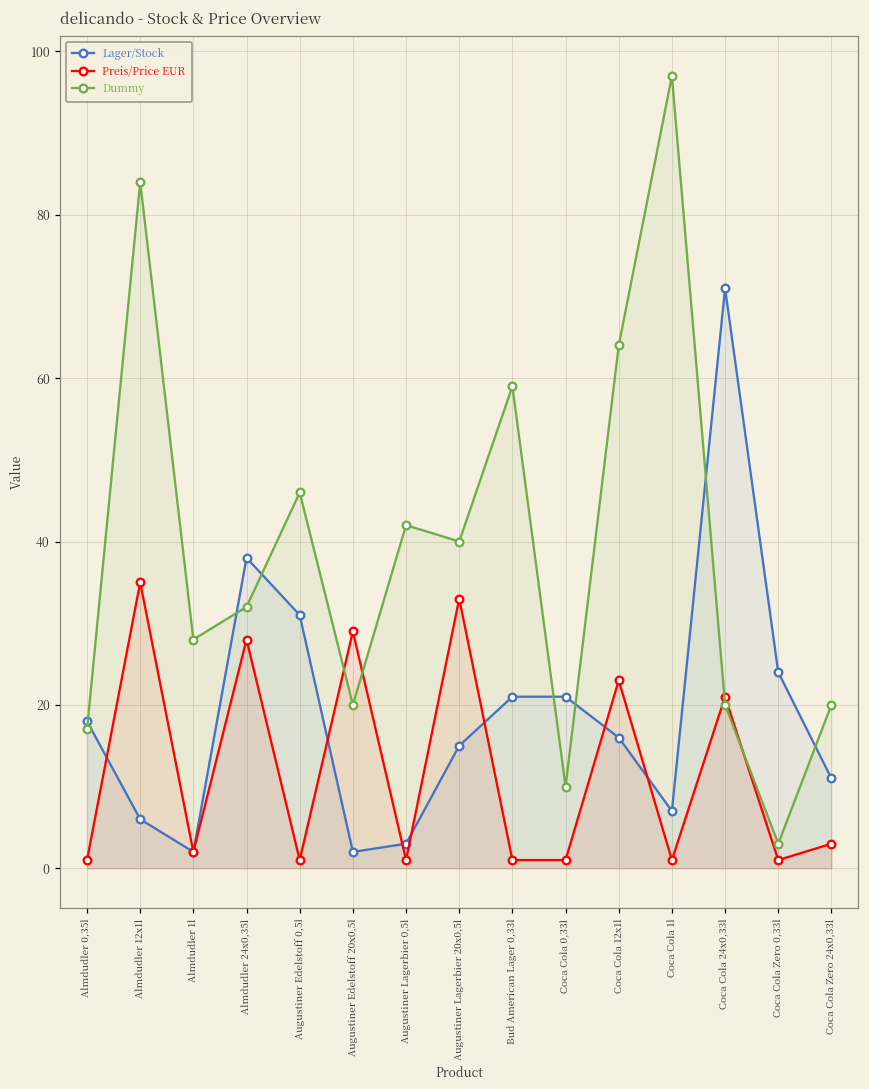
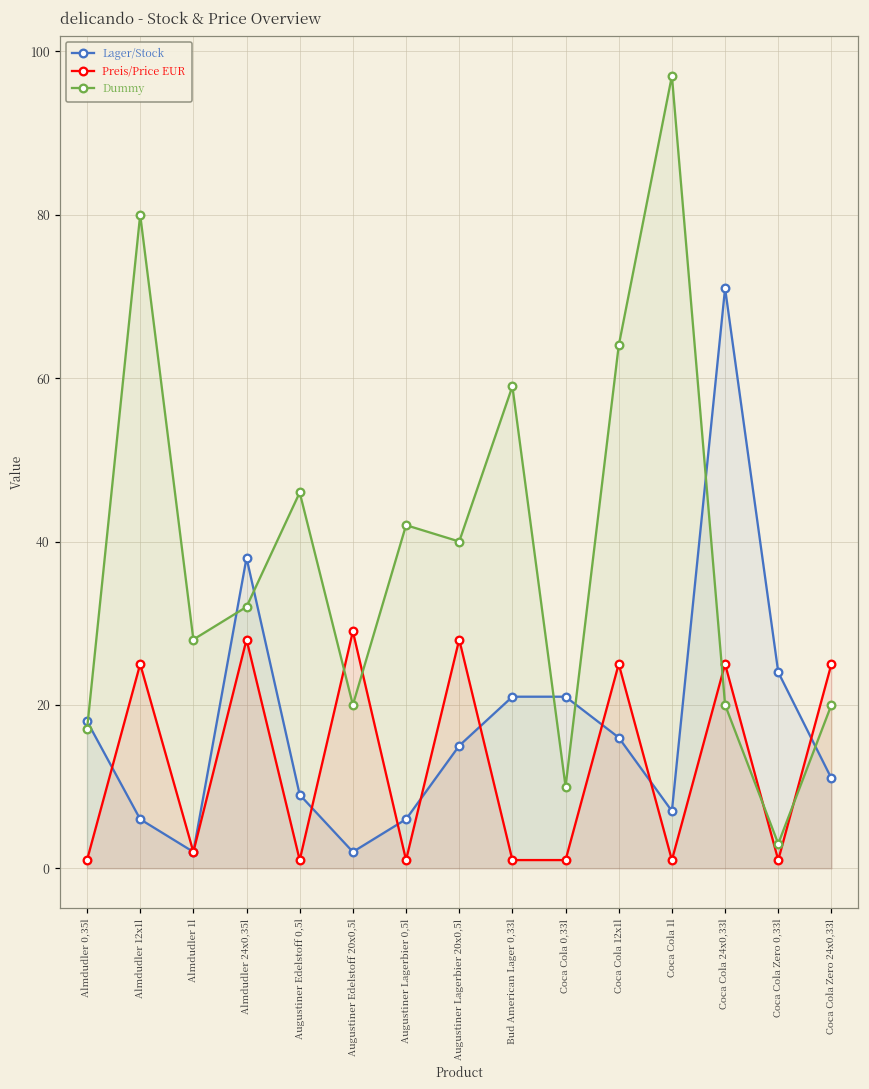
  {
    "Lager/Stock": {
      "Almdudler 0,35l": 18,
      "Almdudler 12x1l": 6,
      "Almdudler 24x0,35l": 38,
-     "Augustiner Edelstoff 0,5l": 31,
+     "Augustiner Edelstoff 0,5l": 9,
      "Augustiner Edelstoff 20x0,5l": 2,
-     "Augustiner Lagerbier 0,5l": 3,
+     "Augustiner Lagerbier 0,5l": 6,
      "Augustiner Lagerbier 20x0,5l": 15,
      "Bud American Lager 0,33l": 21,
      "Coca Cola 0,33l": 21,
      "Coca Cola 12x1l": 16,
      "Coca Cola 1l": 7,
      "Coca Cola 24x0,33l": 71,
      "Coca Cola Zero 0,33l": 24,
      "Coca Cola Zero 24x0,33l": 11
    },
    "Preis/Price EUR": {
      "Almdudler 0,35l": 1,
-     "Almdudler 12x1l": 35,
+     "Almdudler 12x1l": 25,
      "Almdudler 24x0,35l": 28,
      "Augustiner Edelstoff 0,5l": 1,
      "Augustiner Edelstoff 20x0,5l": 29,
      "Augustiner Lagerbier 0,5l": 1,
-     "Augustiner Lagerbier 20x0,5l": 33,
+     "Augustiner Lagerbier 20x0,5l": 28,
      "Bud American Lager 0,33l": 1,
      "Coca Cola 0,33l": 1,
-     "Coca Cola 12x1l": 23,
+     "Coca Cola 12x1l": 25,
      "Coca Cola 1l": 1,
-     "Coca Cola 24x0,33l": 21,
+     "Coca Cola 24x0,33l": 25,
      "Coca Cola Zero 0,33l": 1,
-     "Coca Cola Zero 24x0,33l": 3
+     "Coca Cola Zero 24x0,33l": 25
    },
    "Dummy": {
      "Almdudler 0,35l": 17,
-     "Almdudler 12x1l": 84,
+     "Almdudler 12x1l": 80,
      "Almdudler 1l": 28,
      "Almdudler 24x0,35l": 32,
      "Augustiner Edelstoff 0,5l": 46,
      "Augustiner Edelstoff 20x0,5l": 20,
      "Augustiner Lagerbier 0,5l": 42,
      "Augustiner Lagerbier 20x0,5l": 40,
      "Bud American Lager 0,33l": 59,
      "Coca Cola 0,33l": 10,
      "Coca Cola 12x1l": 64,
      "Coca Cola 1l": 97,
      "Coca Cola 24x0,33l": 20,
      "Coca Cola Zero 0,33l": 3,
      "Coca Cola Zero 24x0,33l": 20
    }
  }
